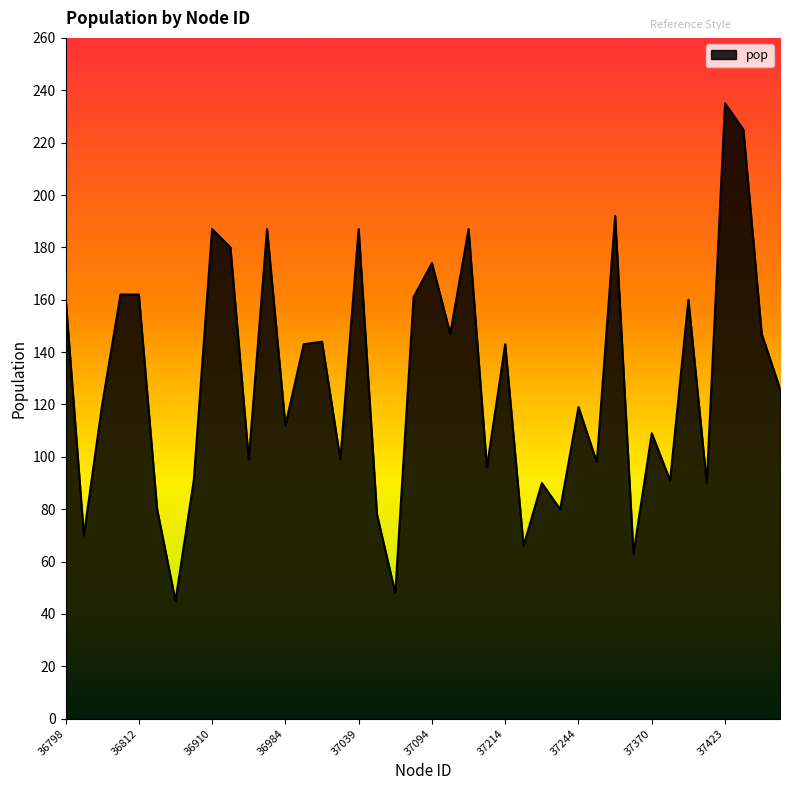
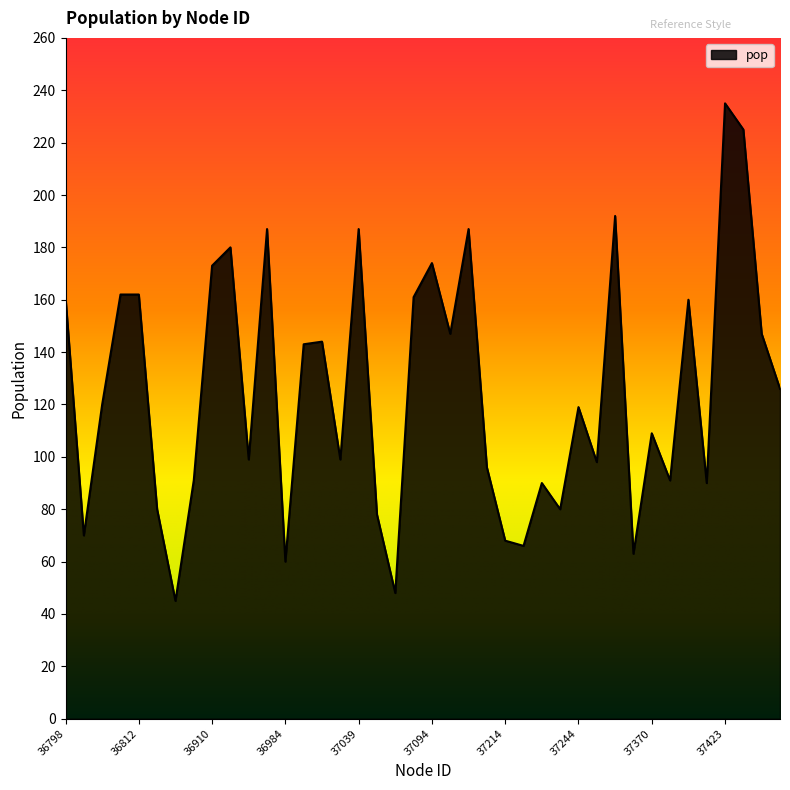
  {
    "36798": 161,
    "36812": 162,
-   "36910": 187,
-   "36984": 112,
+   "36910": 173,
+   "36984": 60,
    "37039": 187,
    "37094": 174,
-   "37214": 143,
+   "37214": 68,
    "37244": 119,
    "37370": 109,
    "37423": 235
  }
